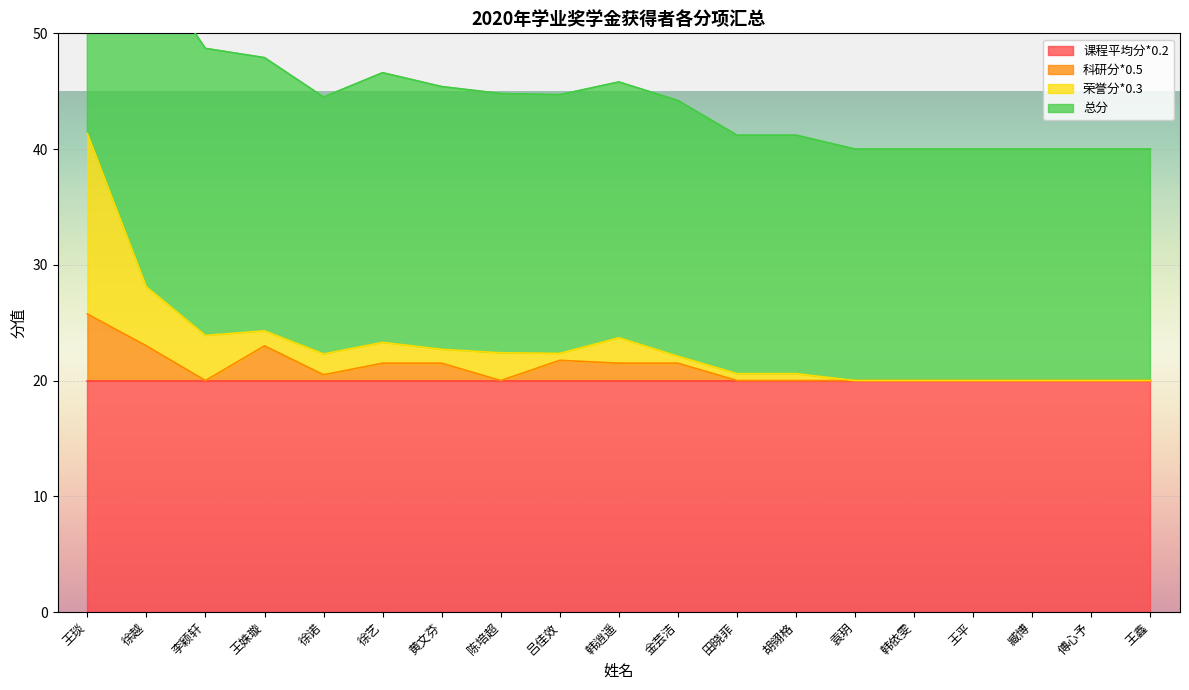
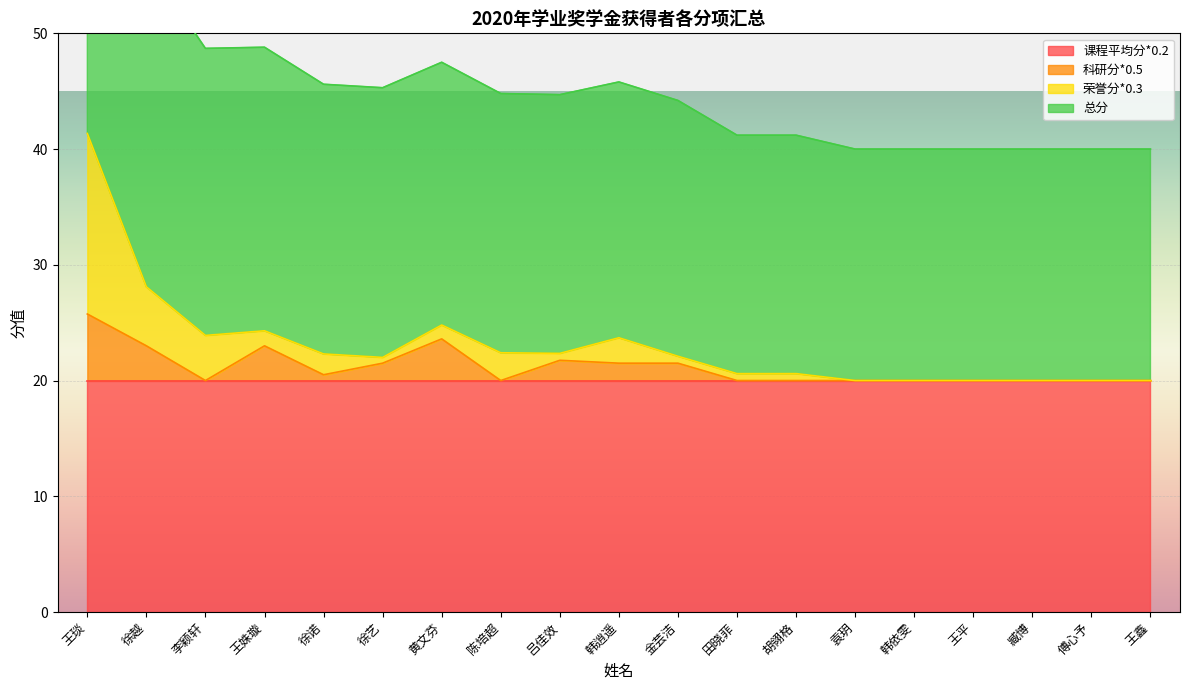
  {
    "课程平均分*0.2": {
      "王琰": 20.0,
      "徐越": 20.0,
      "王姝璇": 20.0,
      "徐诺": 20.0,
      "徐艺": 20.0,
      "黄文芬": 20.0,
      "吕佳效": 20.0,
      "韩逍遥": 20.0,
      "金芸洁": 20.0
    },
    "科研分*0.5": {
-     "黄文芬": 21.5
+     "黄文芬": 23.6
    },
    "荣誉分*0.3": {
-     "徐艺": 1.8,
+     "徐艺": 0.5,
      "黄文芬": 1.2
    },
    "总分": {
-     "王姝璇": 23.6,
-     "徐诺": 22.2,
+     "王姝璇": 24.5,
+     "徐诺": 23.3,
      "徐艺": 23.3,
      "黄文芬": 22.7
    }
  }
